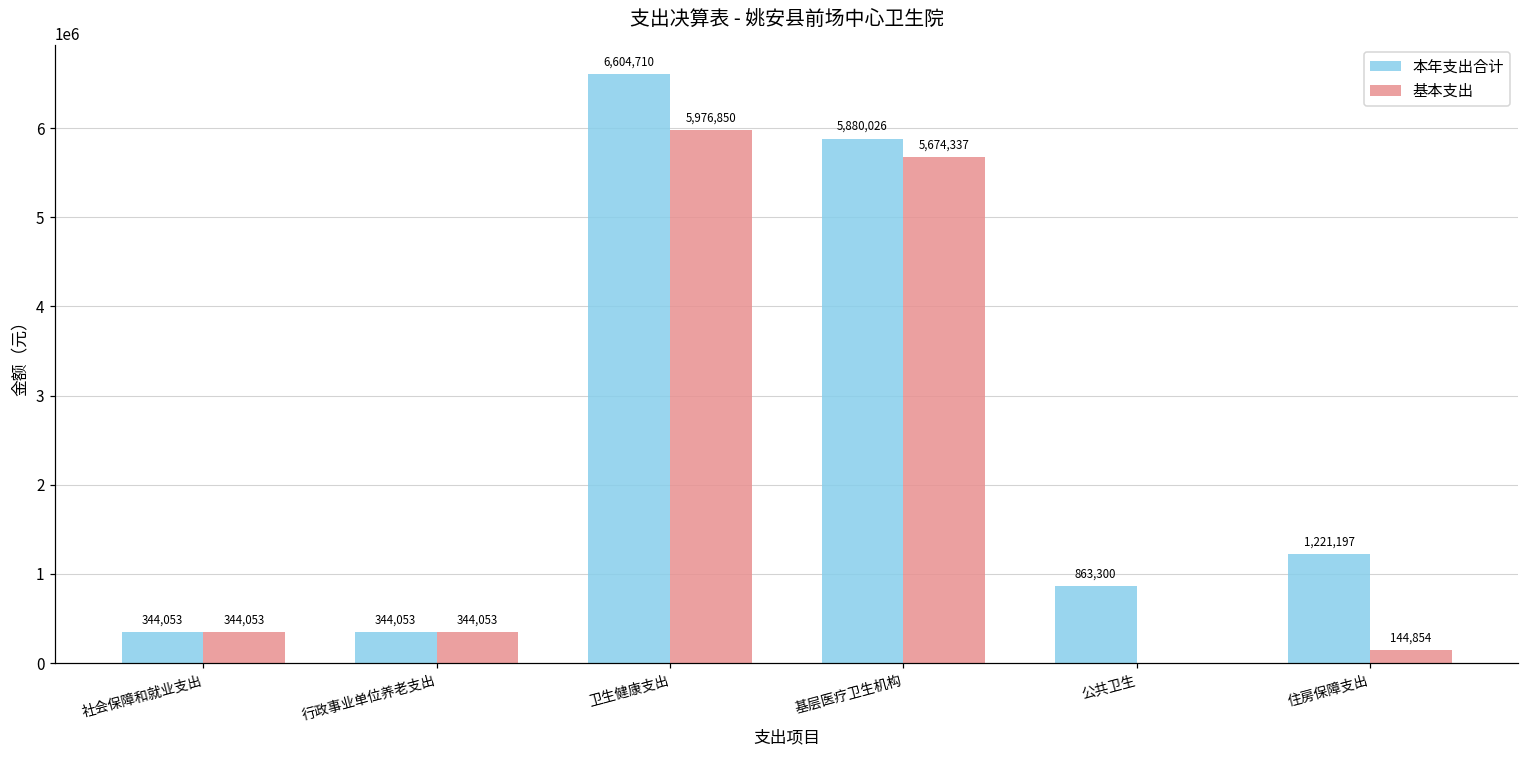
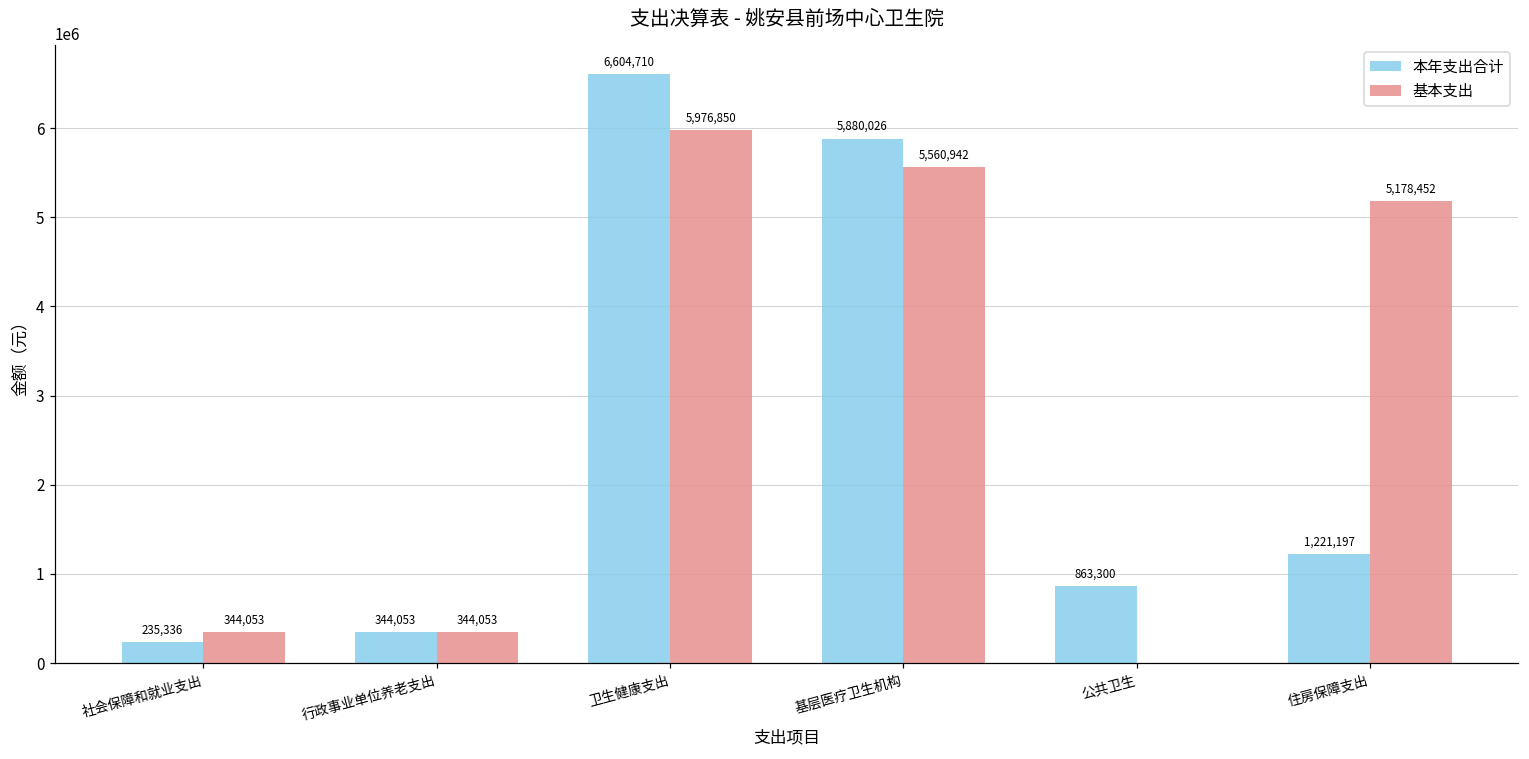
  {
    "本年支出合计": {
-     "社会保障和就业支出": "344,053",
+     "社会保障和就业支出": "235,336",
      "行政事业单位养老支出": "344,053",
      "卫生健康支出": "6,604,710",
      "基层医疗卫生机构": "5,880,026",
      "公共卫生": "863,300",
      "住房保障支出": "1,221,197"
    },
    "基本支出": {
      "社会保障和就业支出": "344,053",
      "行政事业单位养老支出": "344,053",
      "卫生健康支出": "5,976,850",
-     "基层医疗卫生机构": "5,674,337",
-     "住房保障支出": "144,854"
+     "基层医疗卫生机构": "5,560,942",
+     "住房保障支出": "5,178,452"
    }
  }
